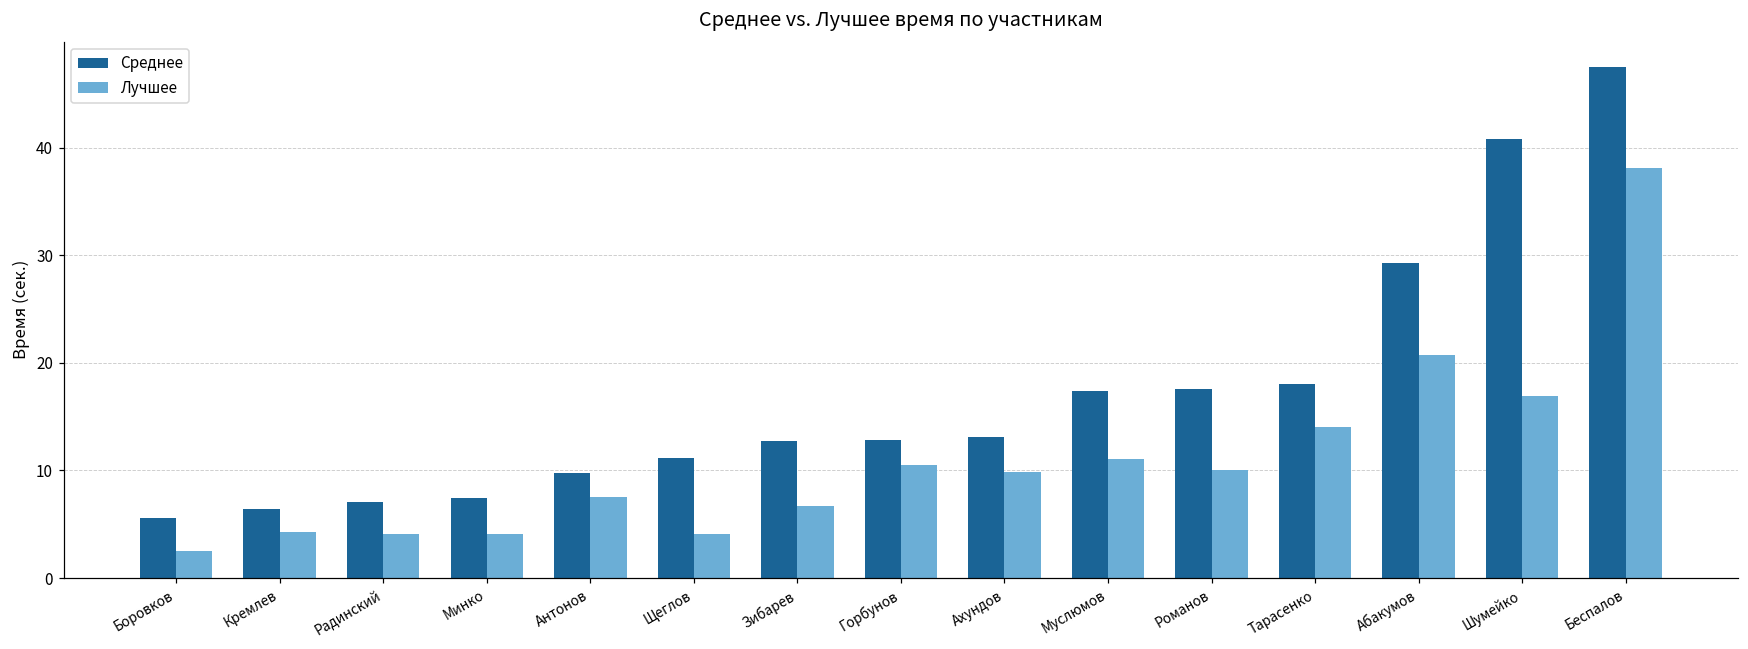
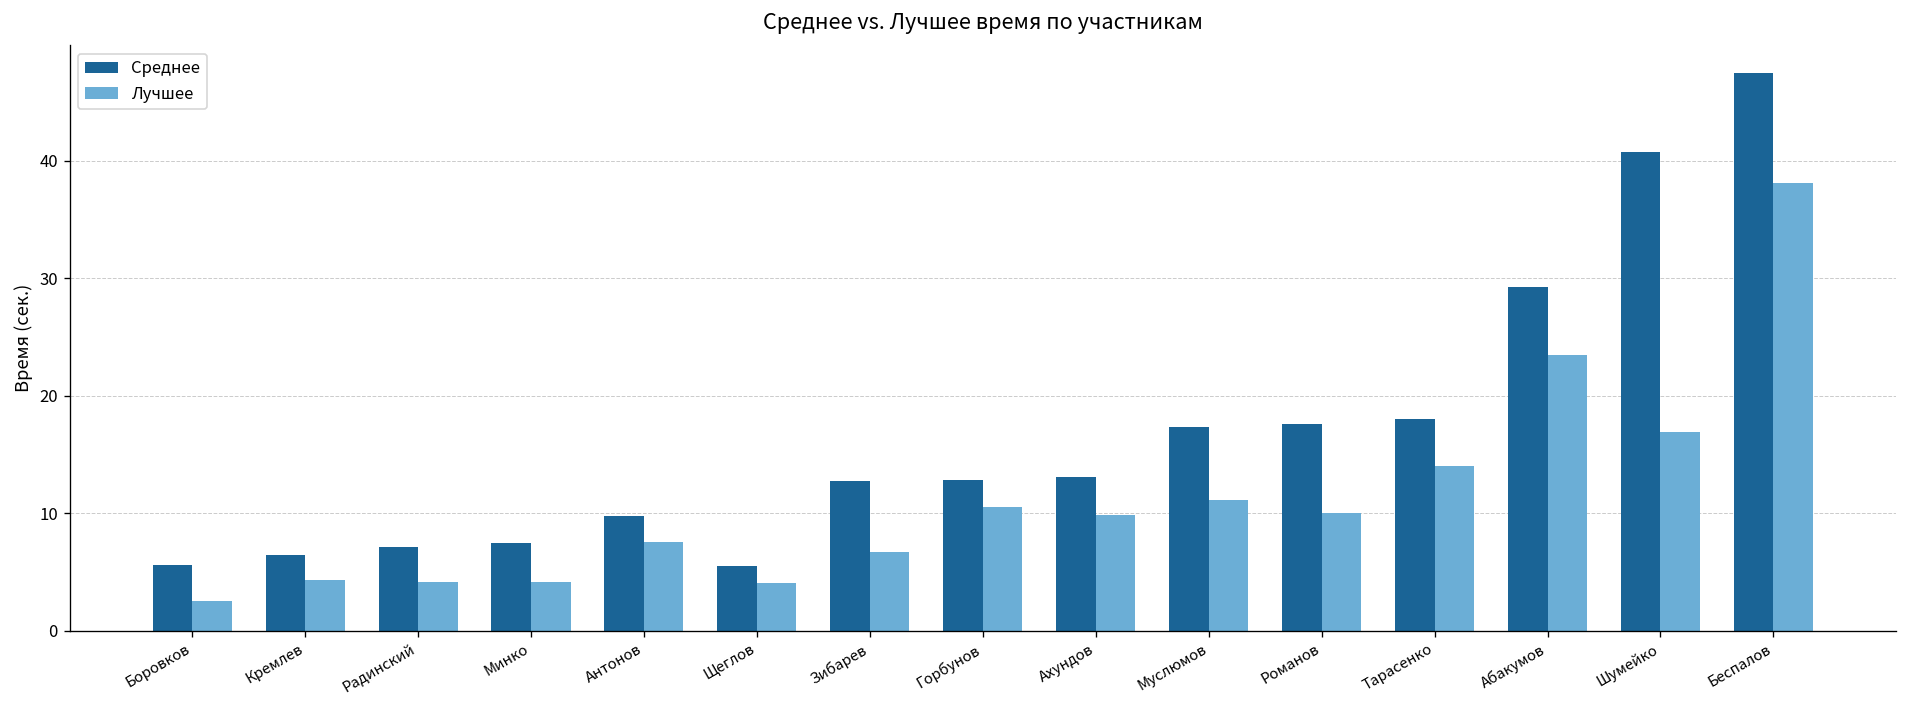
  {
    "Среднее": {
      "Боровков": 6,
      "Кремлев": 6,
      "Радинский": 7,
      "Минко": 7,
      "Антонов": 10,
-     "Щеглов": 11,
+     "Щеглов": 5,
      "Зибарев": 13,
      "Горбунов": 13,
      "Ахундов": 13,
      "Муслюмов": 17,
      "Романов": 18,
      "Тарасенко": 18,
      "Абакумов": 29,
      "Шумейко": 41,
      "Беспалов": 47
    },
    "Лучшее": {
      "Боровков": 3,
      "Кремлев": 4,
      "Радинский": 4,
      "Минко": 4,
      "Антонов": 8,
      "Щеглов": 4,
      "Зибарев": 7,
      "Горбунов": 10,
      "Ахундов": 10,
      "Муслюмов": 11,
      "Романов": 10,
      "Тарасенко": 14,
-     "Абакумов": 21,
+     "Абакумов": 23,
      "Шумейко": 17,
      "Беспалов": 38
    }
  }
